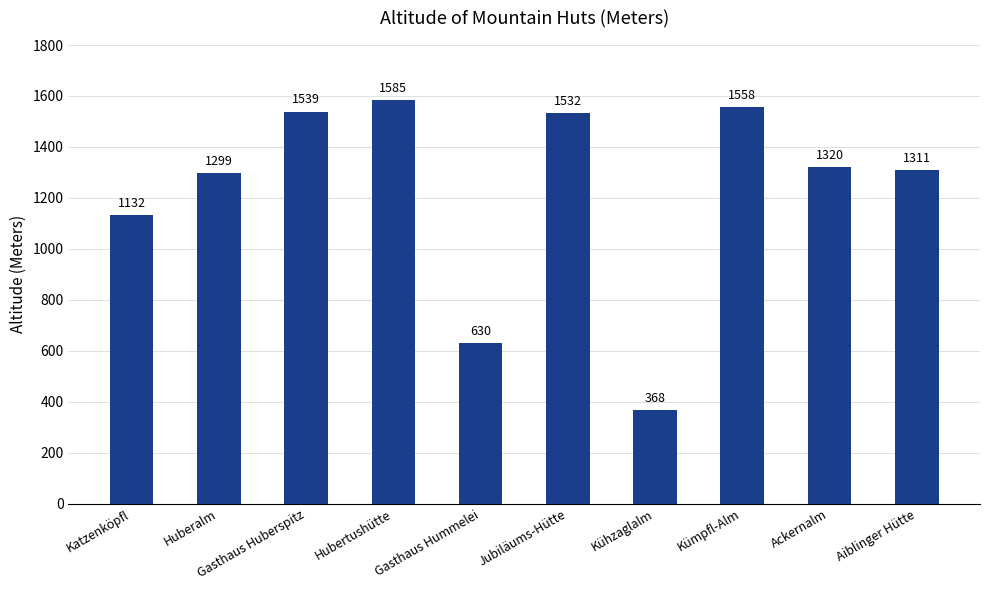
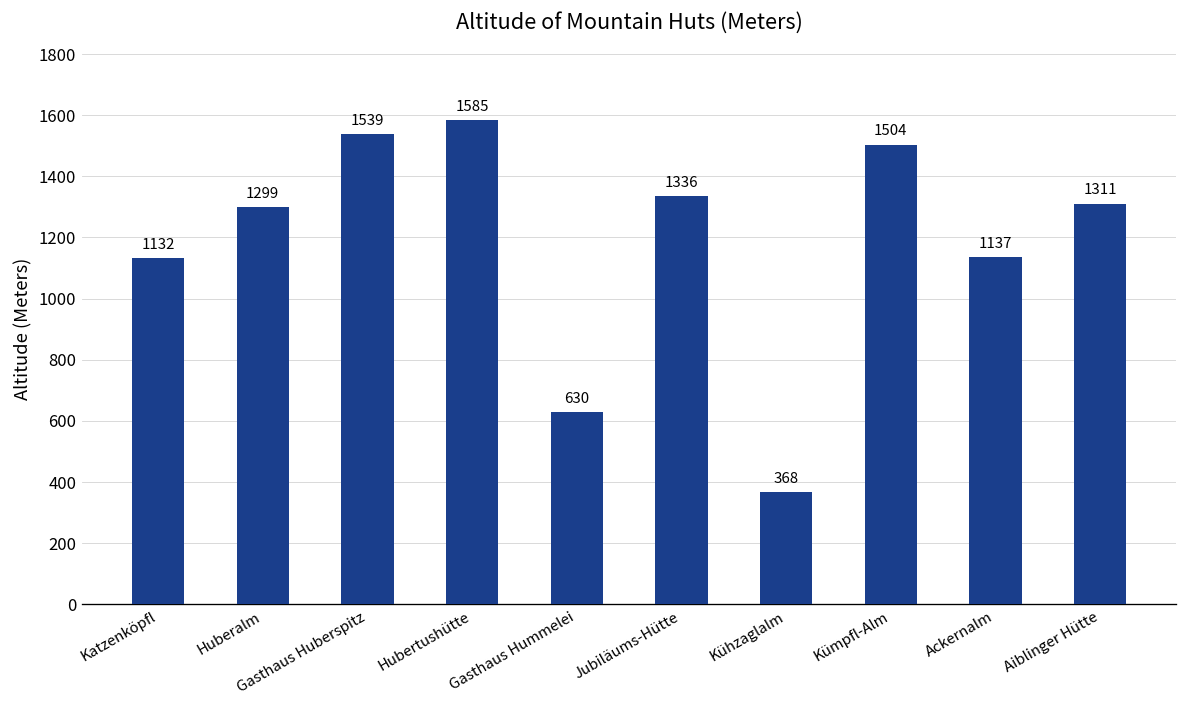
  {
    "Katzenköpfl": 1132,
    "Huberalm": 1299,
    "Gasthaus Huberspitz": 1539,
    "Hubertushütte": 1585,
    "Gasthaus Hummelei": 630,
-   "Jubiläums-Hütte": 1532,
+   "Jubiläums-Hütte": 1336,
    "Kühzaglalm": 368,
-   "Kümpfl-Alm": 1558,
-   "Ackernalm": 1320,
+   "Kümpfl-Alm": 1504,
+   "Ackernalm": 1137,
    "Aiblinger Hütte": 1311
  }
